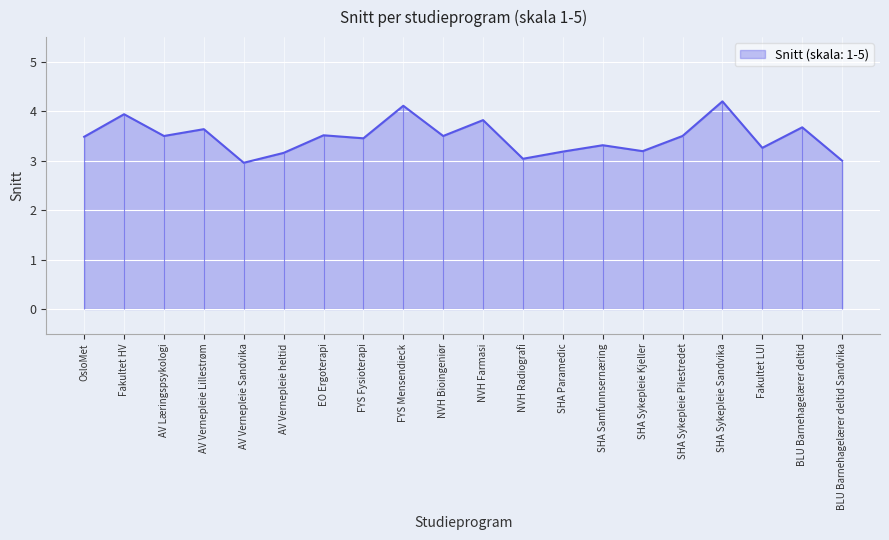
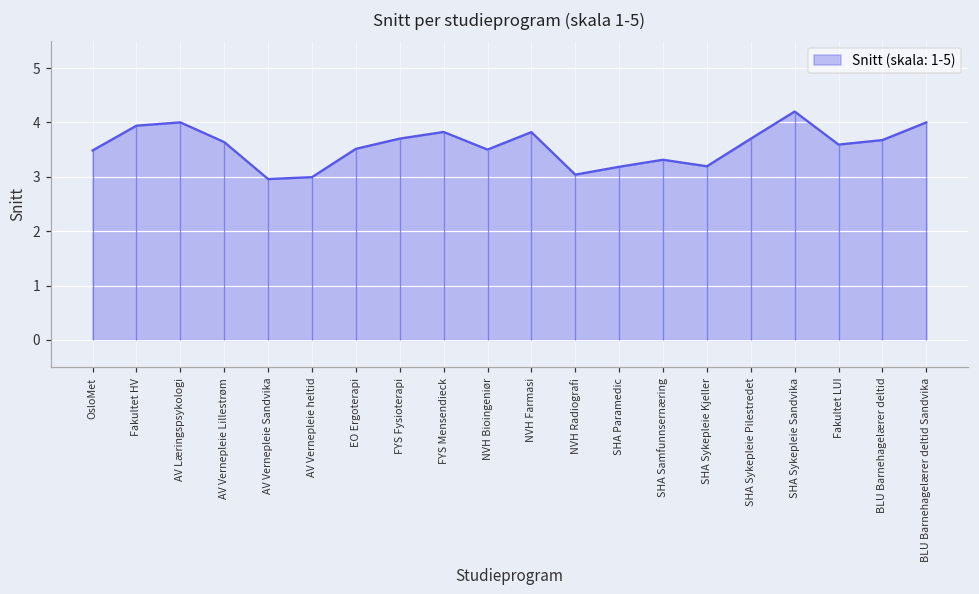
  {
    "OsloMet": 3.5,
    "Fakultet HV": 3.9,
-   "AV Læringspsykologi": 3.5,
+   "AV Læringspsykologi": 4.0,
    "AV Vernepleie Lillestrøm": 3.6,
    "AV Vernepleie Sandvika": 3.0,
-   "AV Vernepleie heltid": 3.2,
+   "AV Vernepleie heltid": 3.0,
    "EO Ergoterapi": 3.5,
-   "FYS Fysioterapi": 3.5,
-   "FYS Mensendieck": 4.1,
+   "FYS Fysioterapi": 3.7,
+   "FYS Mensendieck": 3.8,
    "NVH Bioingeniør": 3.5,
    "NVH Farmasi": 3.8,
    "NVH Radiografi": 3.0,
    "SHA Paramedic": 3.2,
    "SHA Samfunnsernæring": 3.3,
    "SHA Sykepleie Kjeller": 3.2,
-   "SHA Sykepleie Pilestredet": 3.5,
+   "SHA Sykepleie Pilestredet": 3.7,
    "SHA Sykepleie Sandvika": 4.2,
-   "Fakultet LUI": 3.3,
+   "Fakultet LUI": 3.6,
    "BLU Barnehagelærer deltid": 3.7,
-   "BLU Barnehagelærer deltid Sandvika": 3
+   "BLU Barnehagelærer deltid Sandvika": 4
  }
